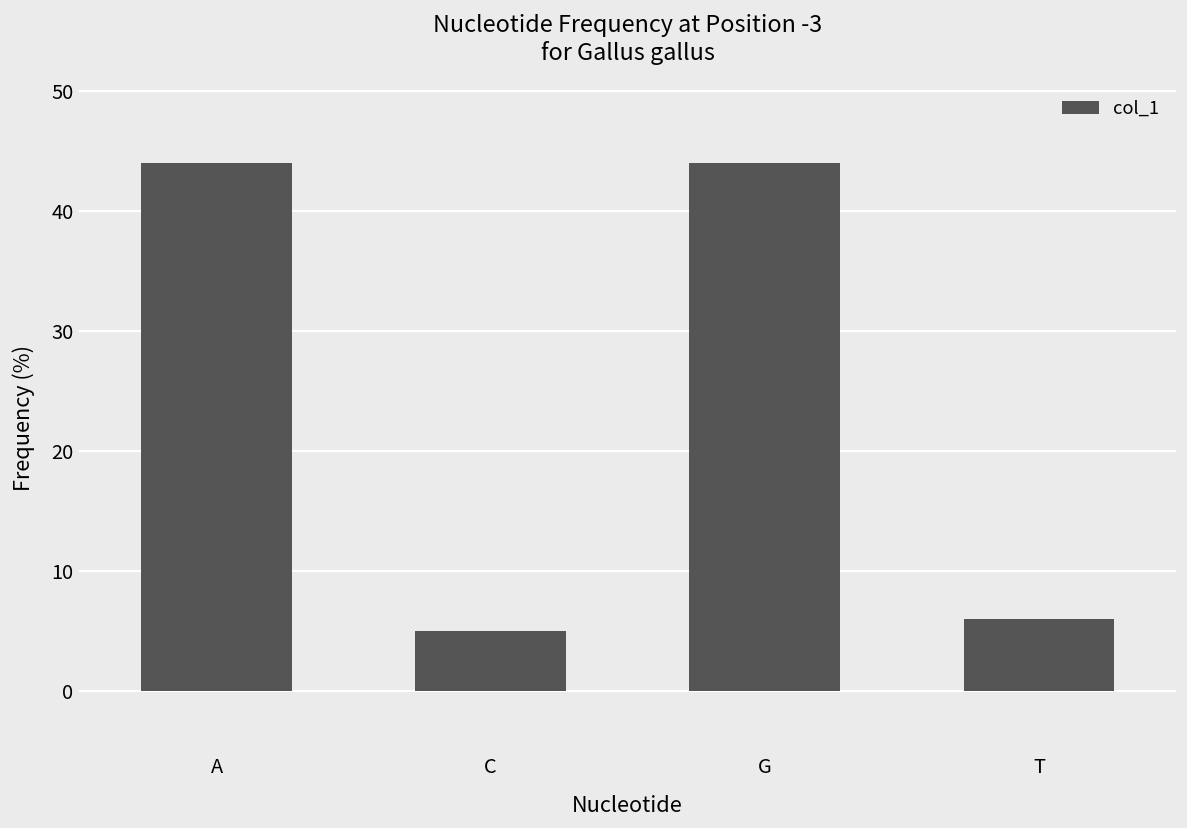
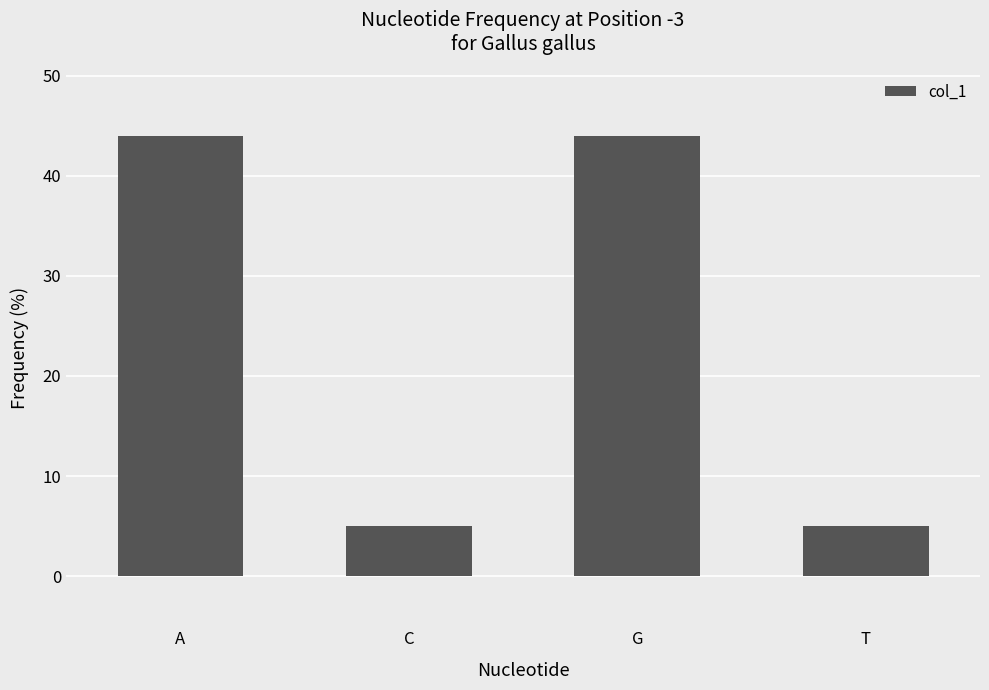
  {
    "A": 44,
    "C": 5,
    "G": 44,
-   "T": 6
+   "T": 5
  }
